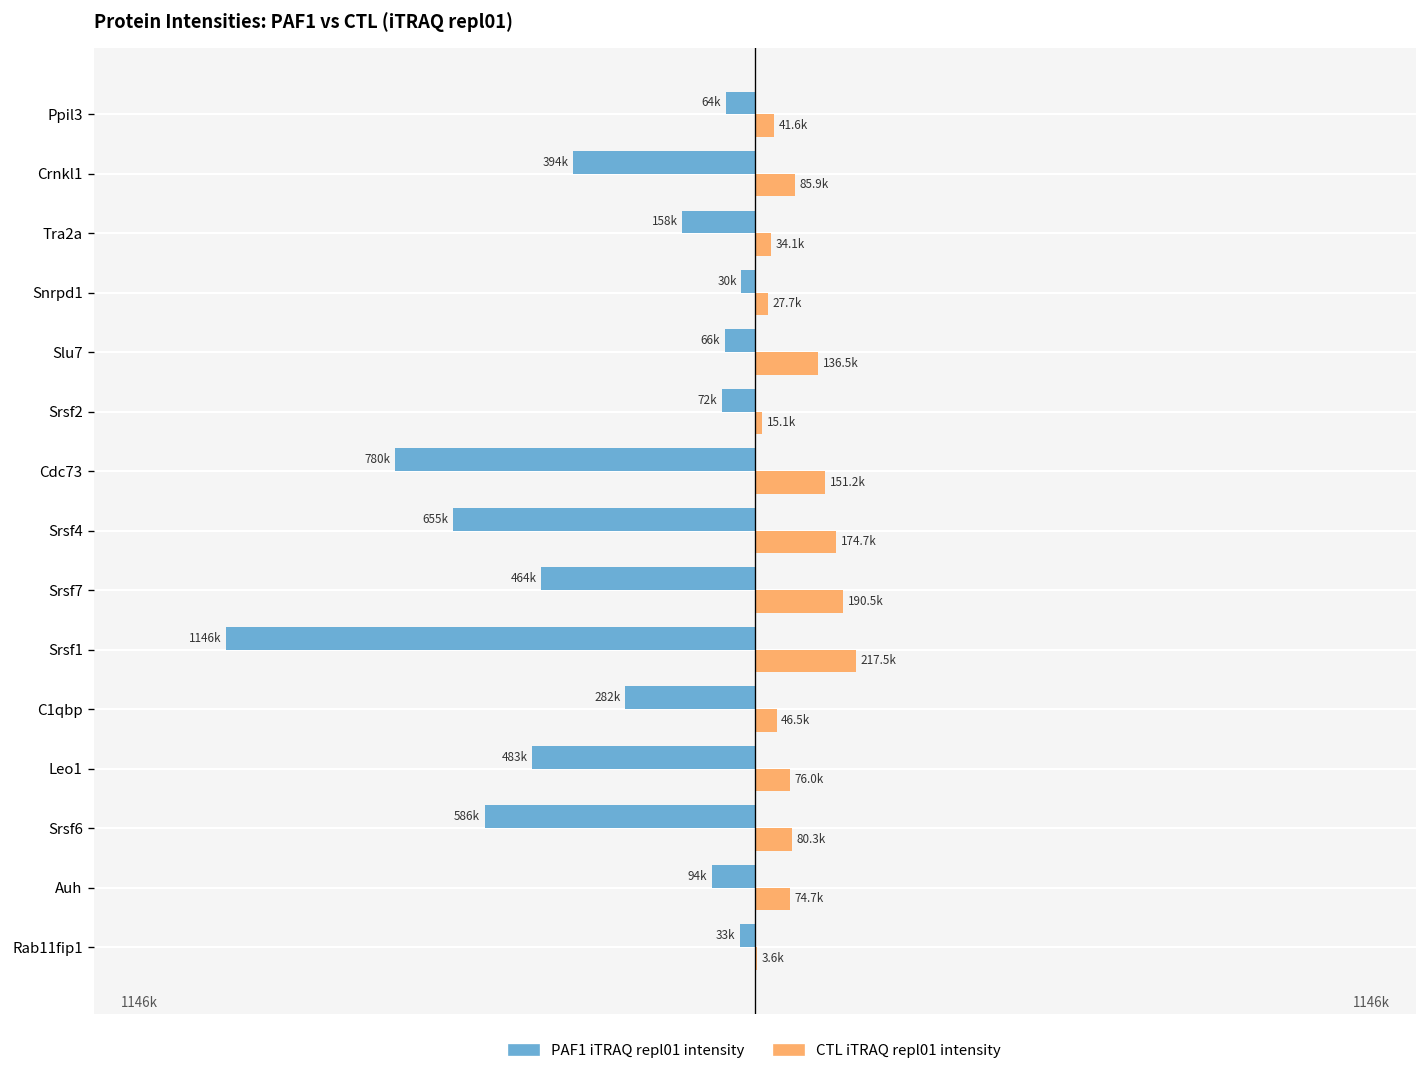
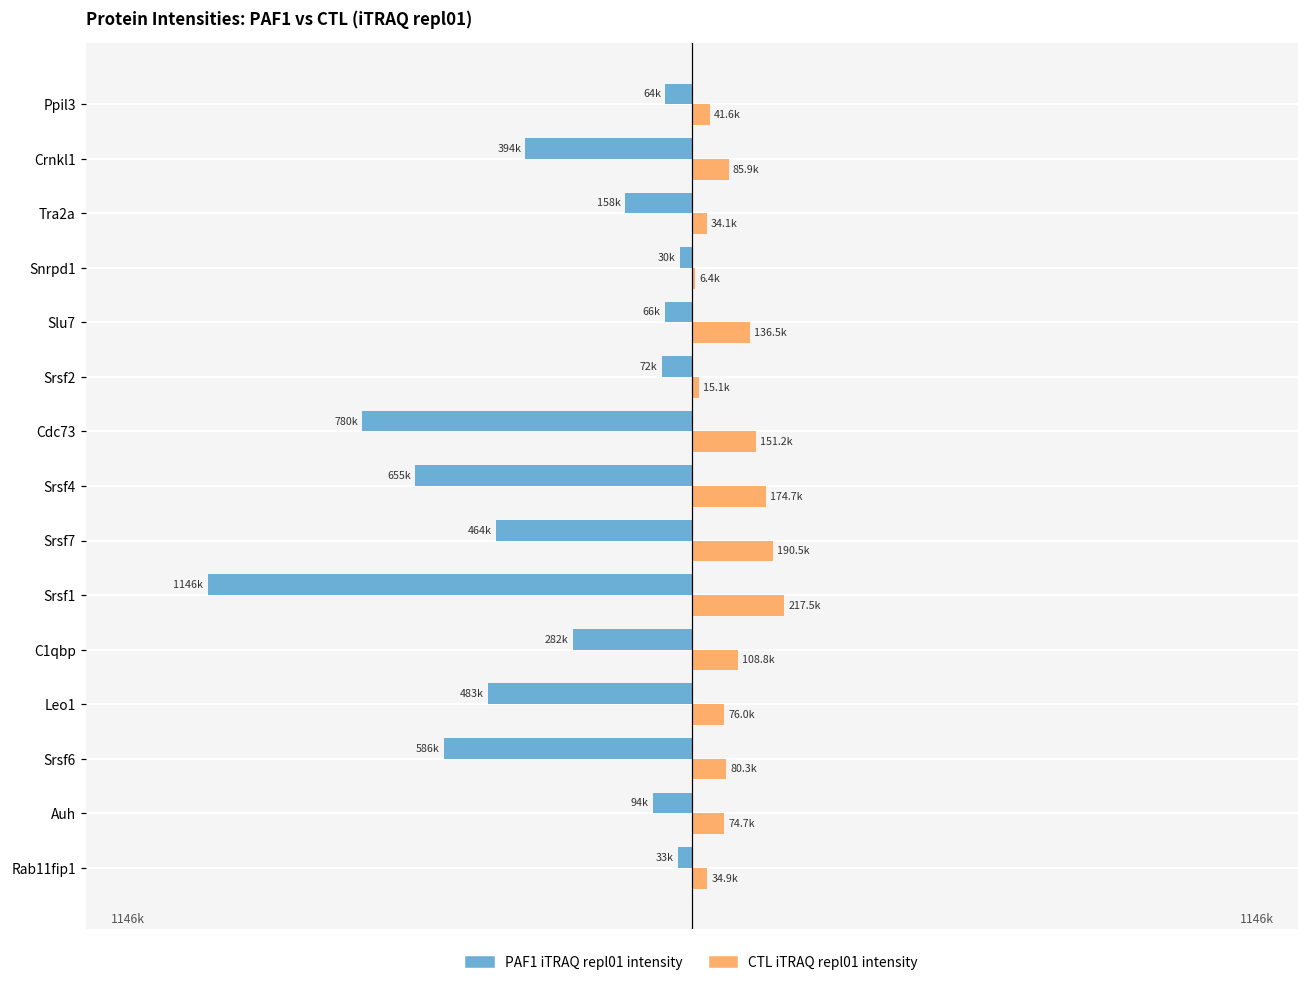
  {
    "CTL iTRAQ repl01 intensity": {
      "Ppil3": "41.6k",
      "Crnkl1": "85.9k",
      "Tra2a": "34.1k",
-     "Snrpd1": "27.7k",
+     "Snrpd1": "6.4k",
      "Slu7": "136.5k",
      "Srsf2": "15.1k",
      "Cdc73": "151.2k",
      "Srsf4": "174.7k",
      "Srsf7": "190.5k",
      "Srsf1": "217.5k",
-     "C1qbp": "46.5k",
+     "C1qbp": "108.8k",
      "Leo1": "76.0k",
      "Srsf6": "80.3k",
      "Auh": "74.7k",
-     "Rab11fip1": "3.6k"
+     "Rab11fip1": "34.9k"
    }
  }
